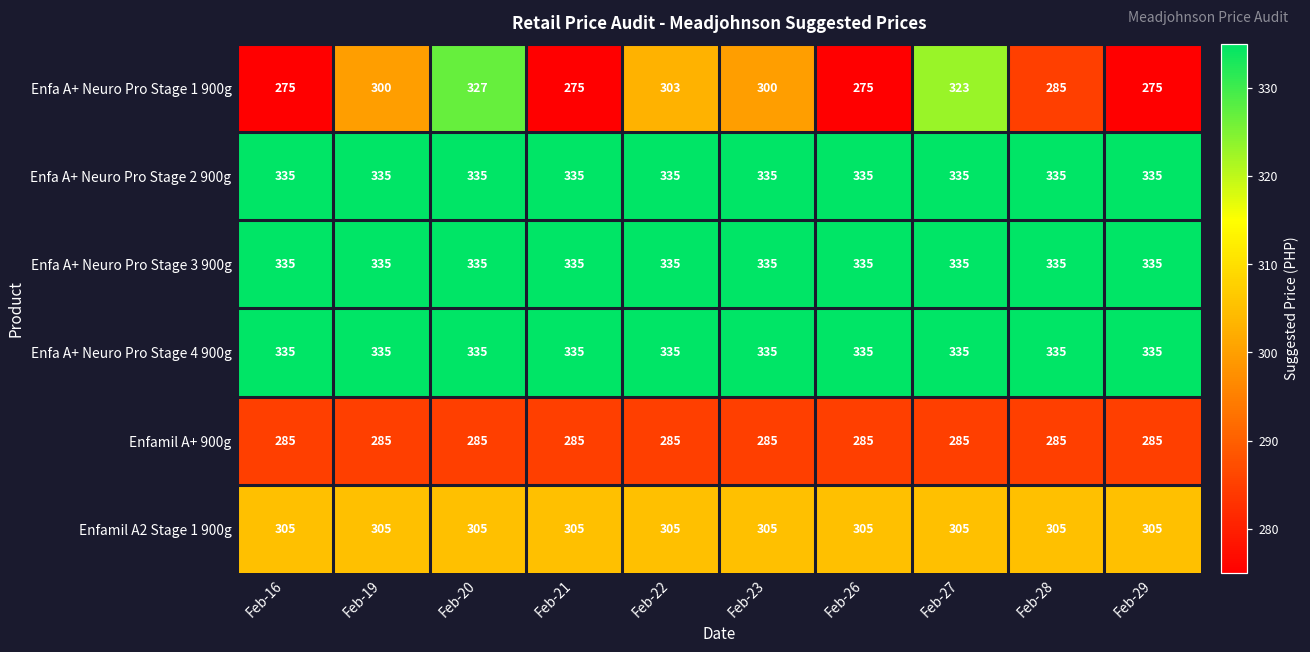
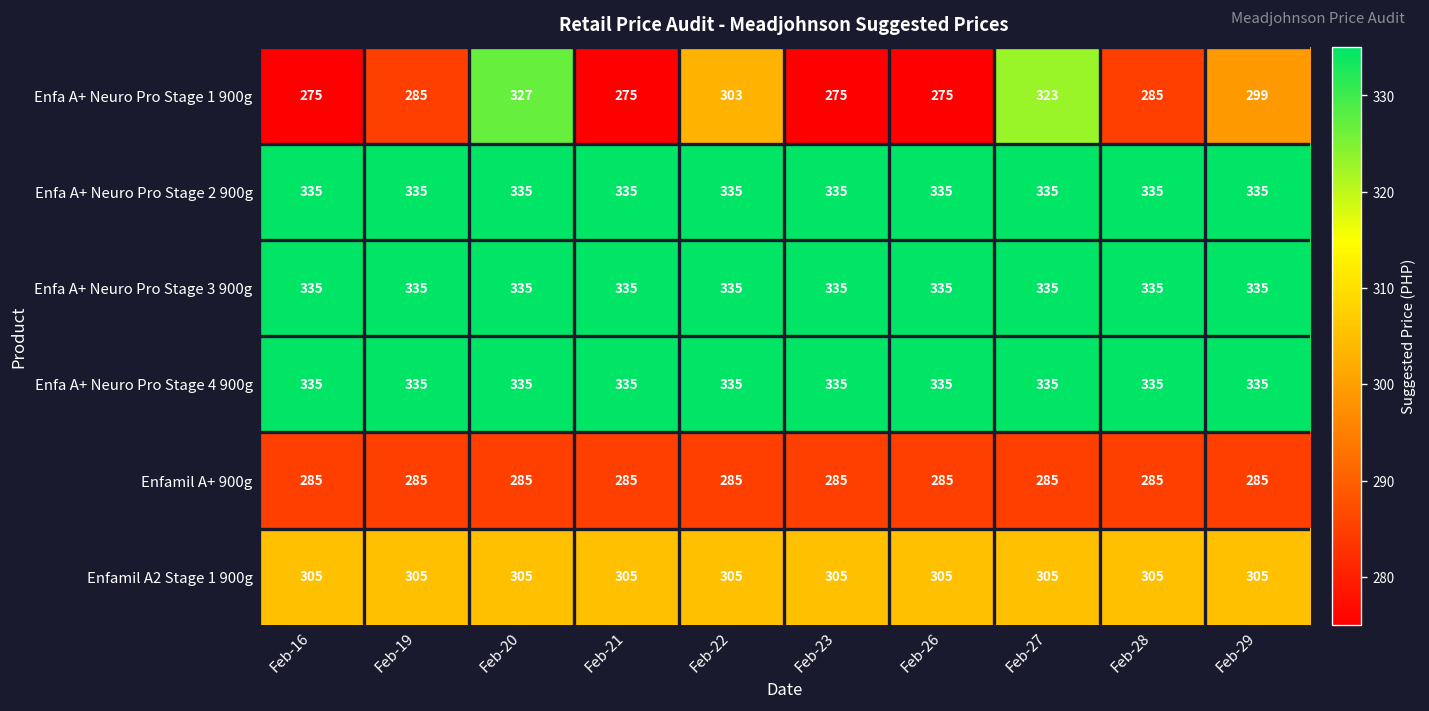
  {
    "Enfa A+ Neuro Pro Stage 1 900g": {
      "Feb-16": 275,
-     "Feb-19": 300,
+     "Feb-19": 285,
      "Feb-20": 327,
      "Feb-21": 275,
      "Feb-22": 303,
-     "Feb-23": 300,
+     "Feb-23": 275,
      "Feb-26": 275,
      "Feb-27": 323,
      "Feb-28": 285,
-     "Feb-29": 275
+     "Feb-29": 299
    },
    "Enfa A+ Neuro Pro Stage 2 900g": {
      "Feb-16": 335,
      "Feb-19": 335,
      "Feb-20": 335,
      "Feb-21": 335,
      "Feb-22": 335,
      "Feb-23": 335,
      "Feb-26": 335,
      "Feb-27": 335,
      "Feb-28": 335,
      "Feb-29": 335
    },
    "Enfa A+ Neuro Pro Stage 3 900g": {
      "Feb-16": 335,
      "Feb-19": 335,
      "Feb-20": 335,
      "Feb-21": 335,
      "Feb-22": 335,
      "Feb-23": 335,
      "Feb-26": 335,
      "Feb-27": 335,
      "Feb-28": 335,
      "Feb-29": 335
    },
    "Enfa A+ Neuro Pro Stage 4 900g": {
      "Feb-16": 335,
      "Feb-19": 335,
      "Feb-20": 335,
      "Feb-21": 335,
      "Feb-22": 335,
      "Feb-23": 335,
      "Feb-26": 335,
      "Feb-27": 335,
      "Feb-28": 335,
      "Feb-29": 335
    },
    "Enfamil A+ 900g": {
      "Feb-16": 285,
      "Feb-19": 285,
      "Feb-20": 285,
      "Feb-21": 285,
      "Feb-22": 285,
      "Feb-23": 285,
      "Feb-26": 285,
      "Feb-27": 285,
      "Feb-28": 285,
      "Feb-29": 285
    },
    "Enfamil A2 Stage 1 900g": {
      "Feb-16": 305,
      "Feb-19": 305,
      "Feb-20": 305,
      "Feb-21": 305,
      "Feb-22": 305,
      "Feb-23": 305,
      "Feb-26": 305,
      "Feb-27": 305,
      "Feb-28": 305,
      "Feb-29": 305
    }
  }
